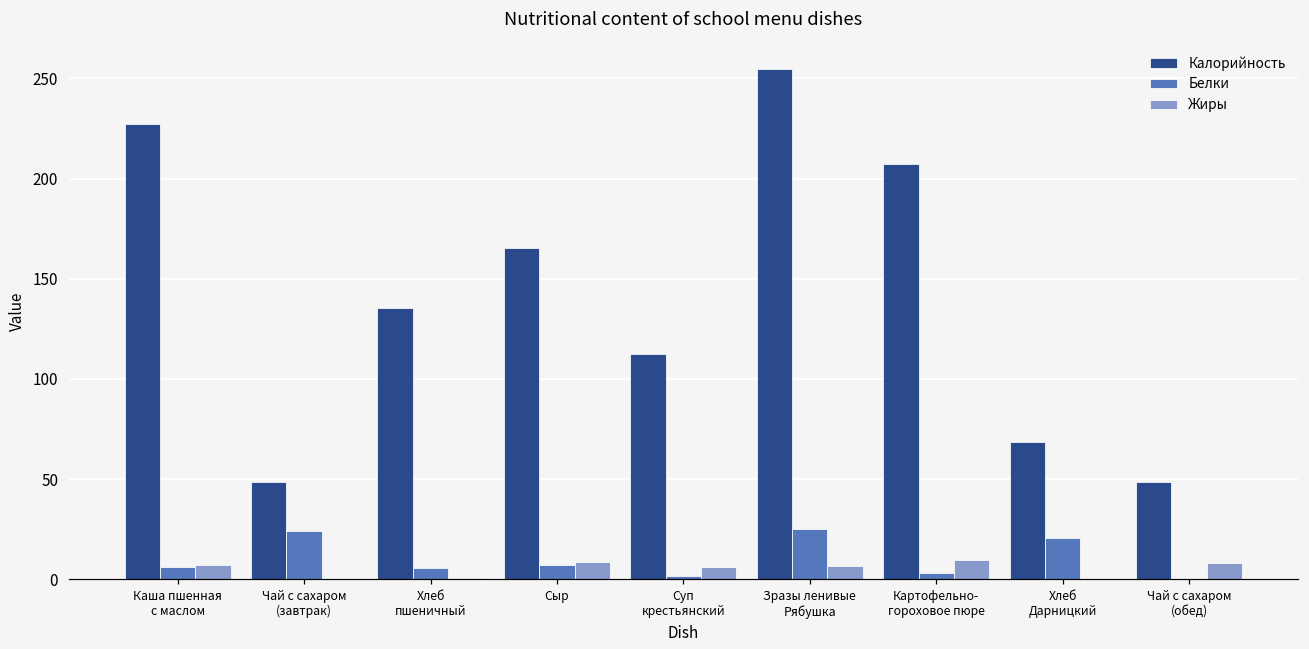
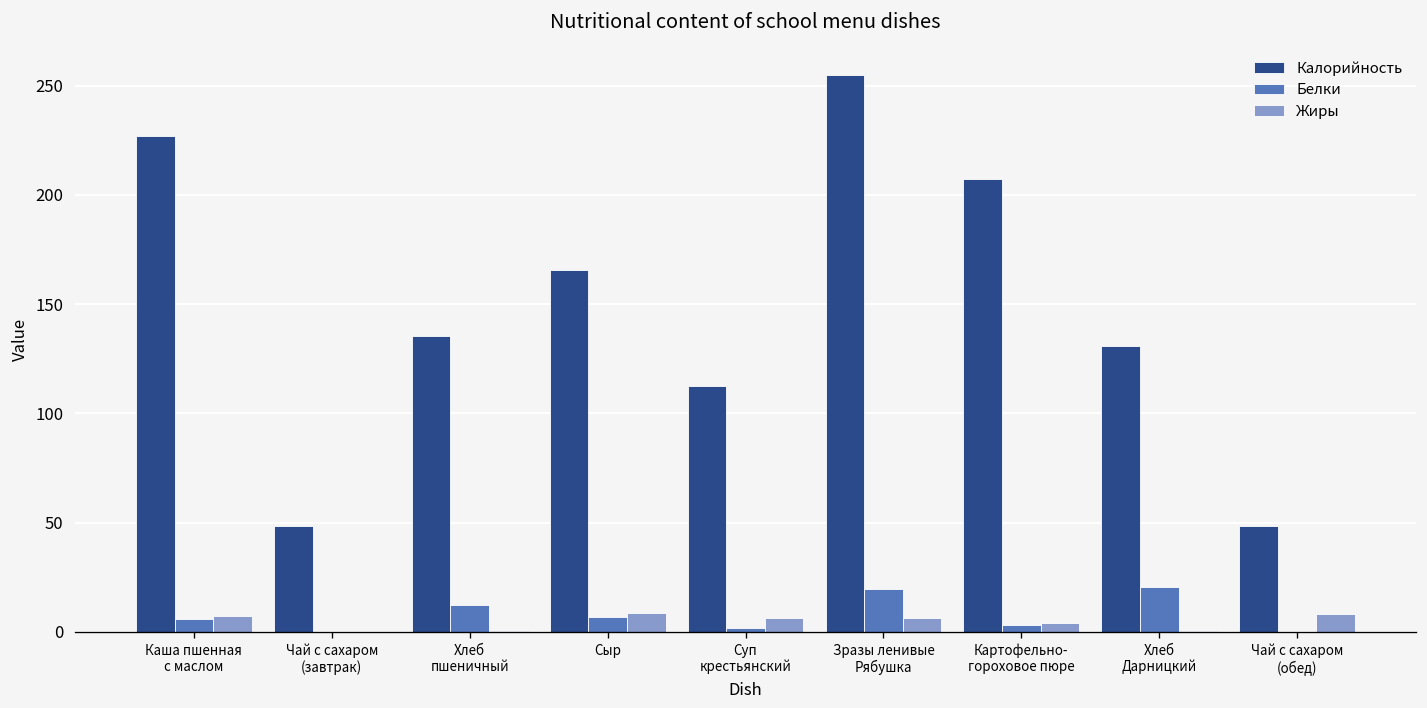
  {
    "Калорийность": {
      "Каша пшенная с маслом": 227,
      "Чай с сахаром (завтрак)": 49,
      "Хлеб пшеничный": 136,
      "Сыр": 166,
      "Суп крестьянский": 112,
      "Зразы ленивые Рябушка": 255,
      "Картофельно- гороховое пюре": 207,
-     "Хлеб Дарницкий": 68,
+     "Хлеб Дарницкий": 131,
      "Чай с сахаром (обед)": 49
    },
    "Белки": {
      "Каша пшенная с маслом": 6,
-     "Чай с сахаром (завтрак)": 24,
-     "Хлеб пшеничный": 6,
+     "Чай с сахаром (завтрак)": 0,
+     "Хлеб пшеничный": 12,
      "Сыр": 7,
      "Суп крестьянский": 2,
-     "Зразы ленивые Рябушка": 25,
+     "Зразы ленивые Рябушка": 20,
      "Картофельно- гороховое пюре": 3,
      "Хлеб Дарницкий": 21
    },
    "Жиры": {
      "Каша пшенная с маслом": 7,
      "Чай с сахаром (завтрак)": 0,
      "Сыр": 9,
      "Суп крестьянский": 6,
      "Зразы ленивые Рябушка": 7,
-     "Картофельно- гороховое пюре": 10,
+     "Картофельно- гороховое пюре": 4,
      "Чай с сахаром (обед)": 8
    }
  }
